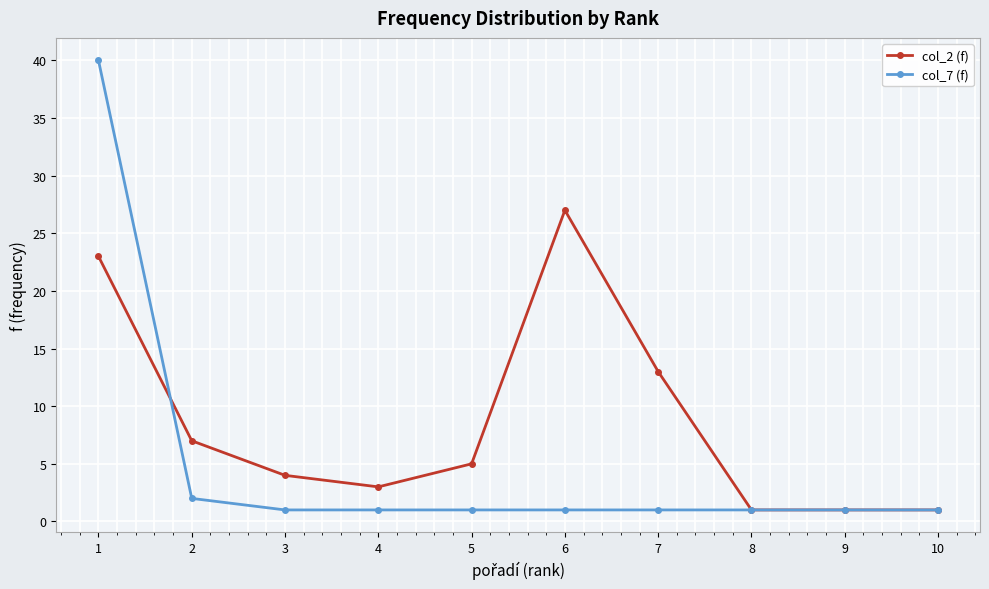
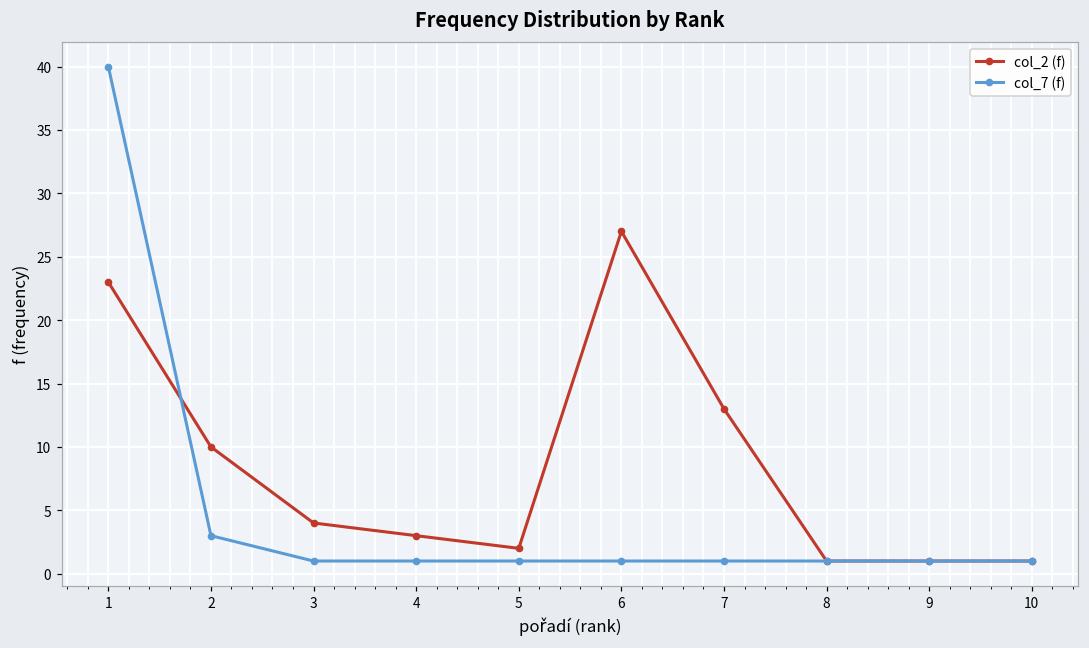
  {
    "col_2 (f)": {
      "1": 23,
-     "2": 7,
+     "2": 10,
      "3": 4,
      "4": 3,
-     "5": 5,
+     "5": 2,
      "6": 27,
      "7": 13
    },
    "col_7 (f)": {
      "1": 40,
-     "2": 2,
+     "2": 3,
      "3": 1,
      "4": 1,
      "5": 1,
      "6": 1,
      "7": 1
    }
  }
